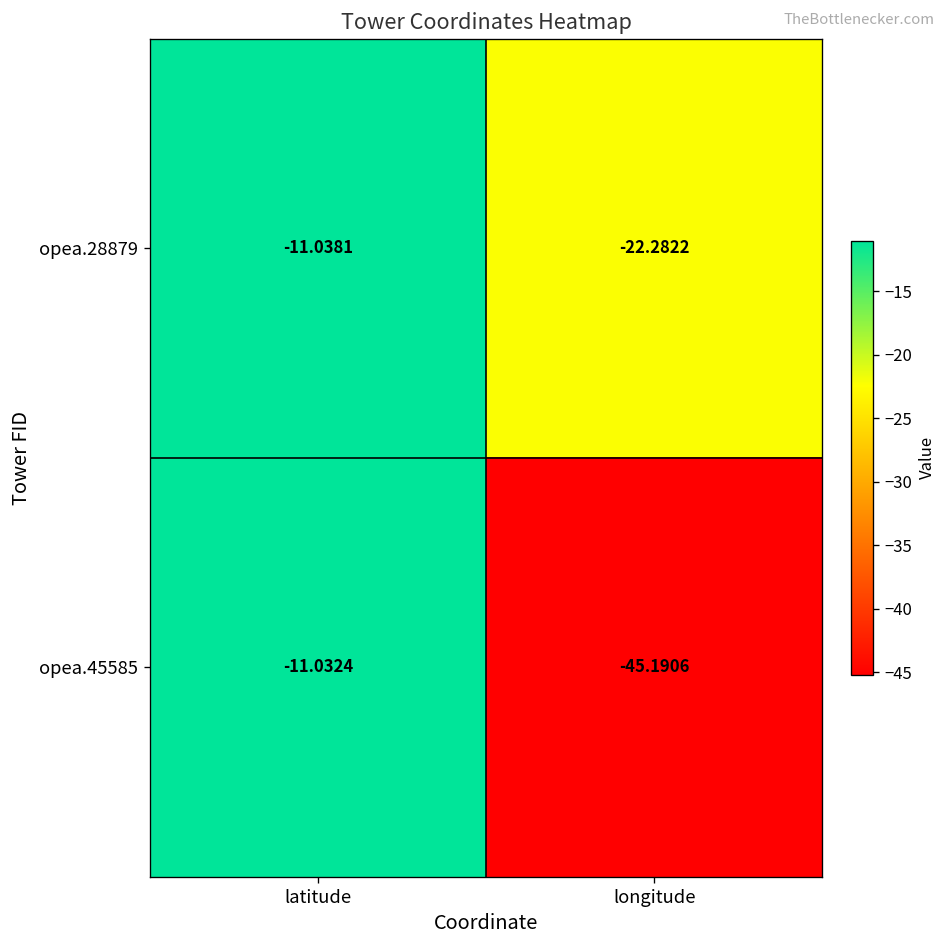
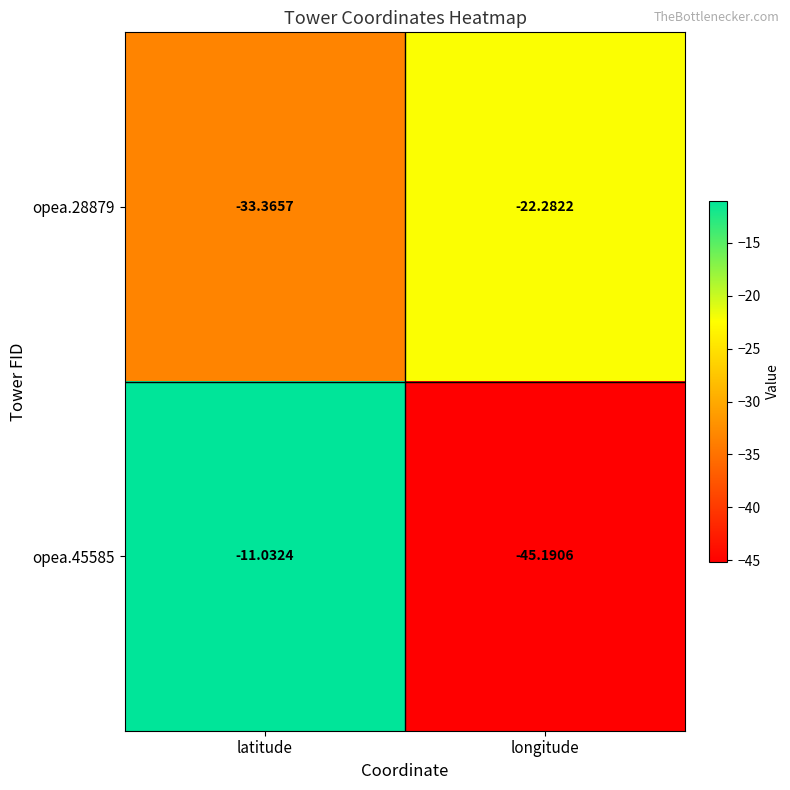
  {
    "opea.28879": {
-     "latitude": -11.0381,
+     "latitude": -33.3657,
      "longitude": -22.2822
    },
    "opea.45585": {
      "latitude": -11.0324,
      "longitude": -45.1906
    }
  }
